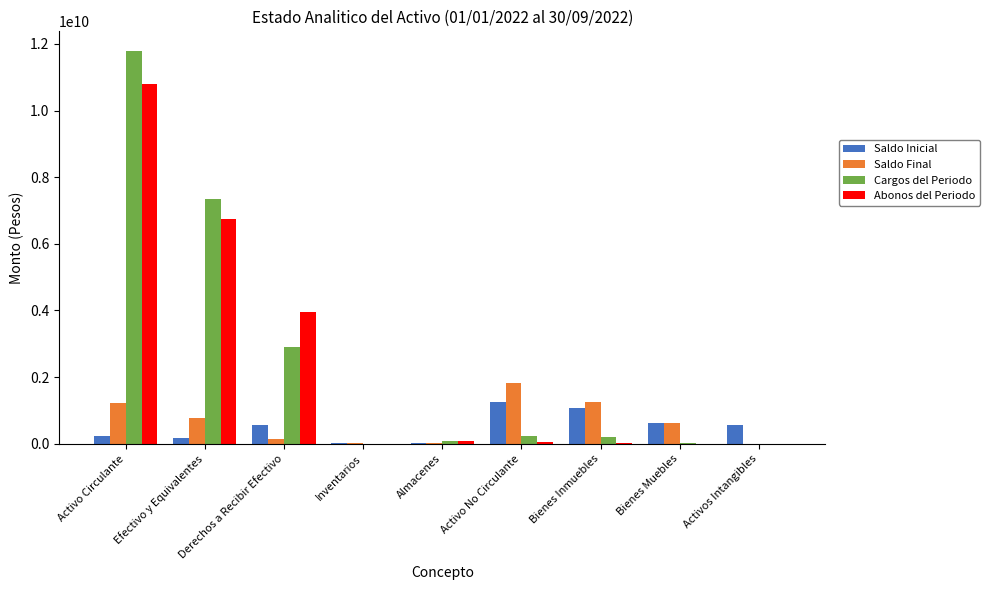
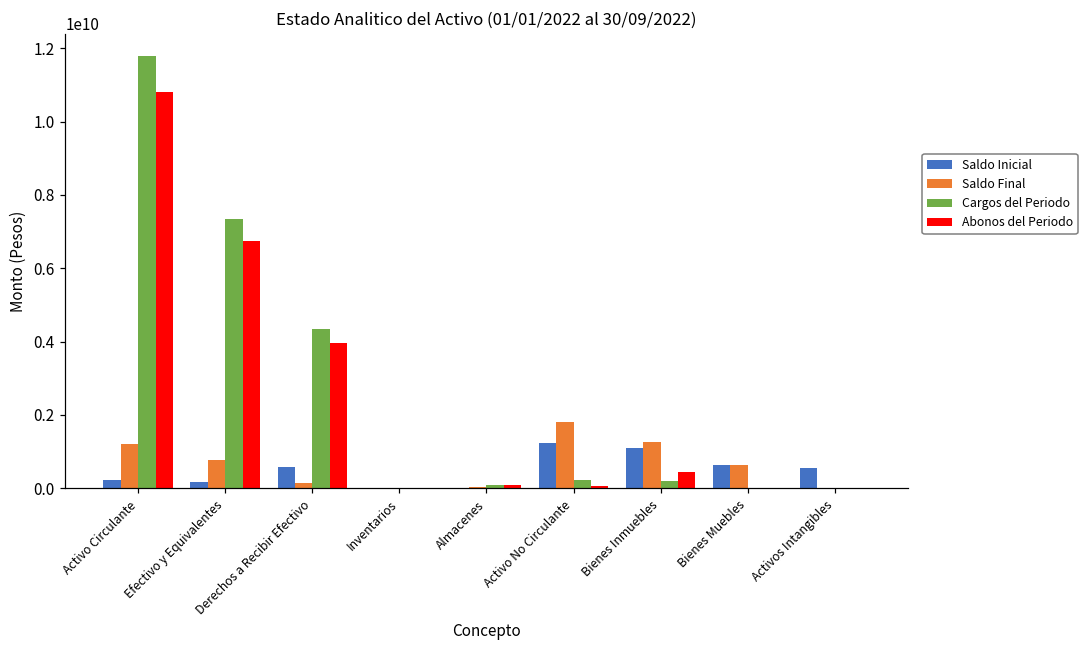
  {
    "Saldo Inicial": {
      "Activo Circulante": 200000000,
      "Efectivo y Equivalentes": 200000000,
      "Derechos a Recibir Efectivo": 600000000,
      "Activo No Circulante": 1200000000,
      "Bienes Inmuebles": 1100000000,
      "Bienes Muebles": 600000000,
      "Activos Intangibles": 600000000
    },
    "Saldo Final": {
      "Activo Circulante": 1200000000,
      "Efectivo y Equivalentes": 800000000,
      "Derechos a Recibir Efectivo": 100000000,
      "Activo No Circulante": 1800000000,
      "Bienes Inmuebles": 1300000000,
      "Bienes Muebles": 600000000
    },
    "Cargos del Periodo": {
      "Activo Circulante": 11800000000,
      "Efectivo y Equivalentes": 7400000000,
-     "Derechos a Recibir Efectivo": 2900000000,
+     "Derechos a Recibir Efectivo": 4300000000,
      "Almacenes": 100000000,
      "Activo No Circulante": 200000000,
      "Bienes Inmuebles": 200000000
    },
    "Abonos del Periodo": {
      "Activo Circulante": 10800000000,
      "Efectivo y Equivalentes": 6700000000,
      "Derechos a Recibir Efectivo": 4000000000,
      "Almacenes": 100000000,
-     "Bienes Inmuebles": 0,
+     "Bienes Inmuebles": 400000000,
      "Activos Intangibles": 0
    }
  }
